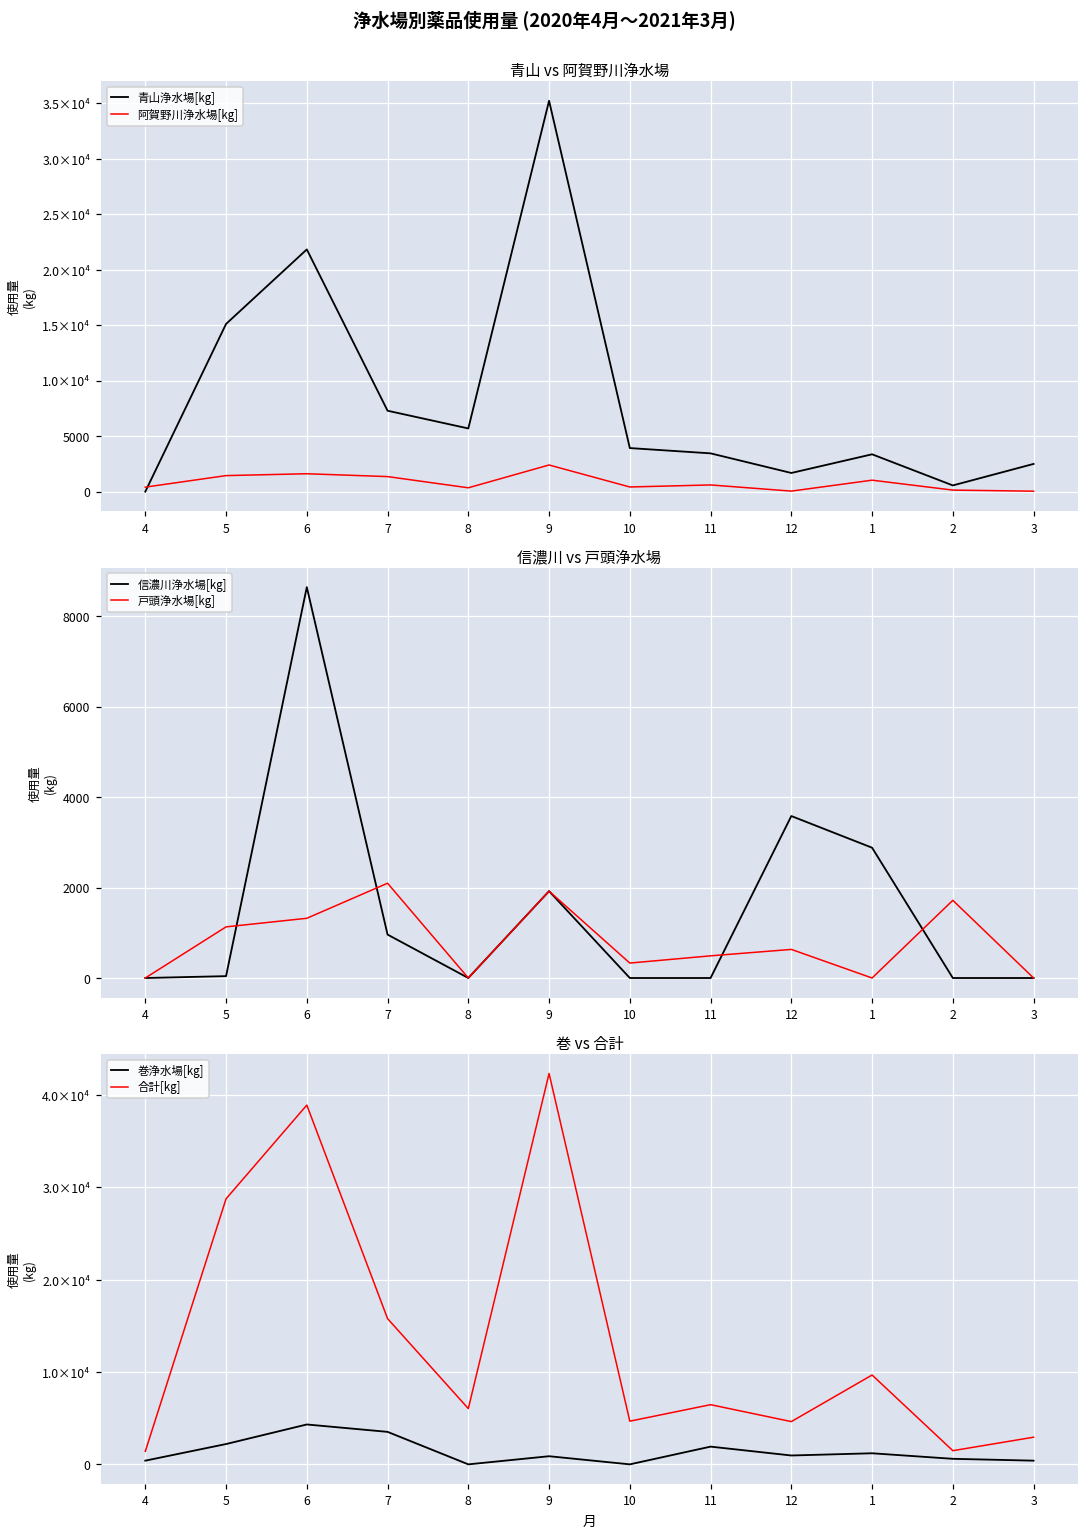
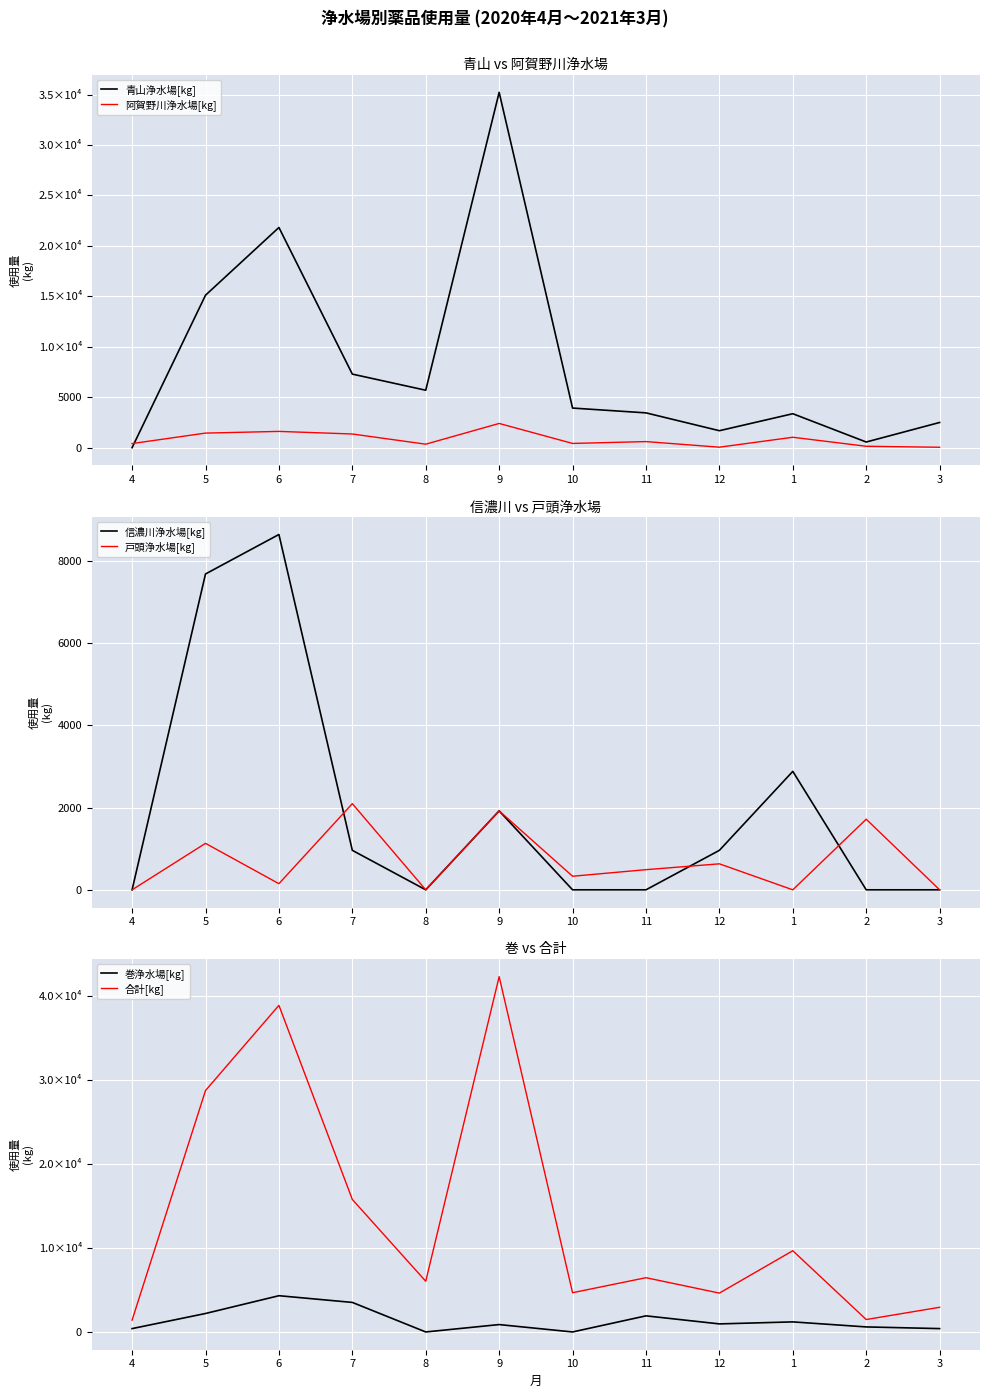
  {
    "信濃川 vs 戸頭浄水場": {
      "信濃川浄水場[kg]": {
-       "5": 0,
+       "5": 7700,
        "6": 8600,
        "7": 1000,
        "10": 0,
        "11": 0,
-       "12": 3600,
+       "12": 1000,
        "1": 2900,
        "2": 0
      },
      "戸頭浄水場[kg]": {
        "5": 1100,
-       "6": 1300,
+       "6": 100,
        "7": 2100,
        "10": 300,
        "11": 500,
        "12": 600,
        "1": 0,
        "2": 1700
      }
    }
  }
